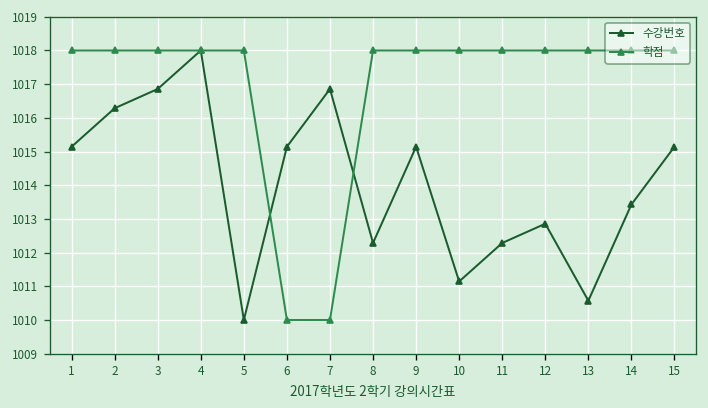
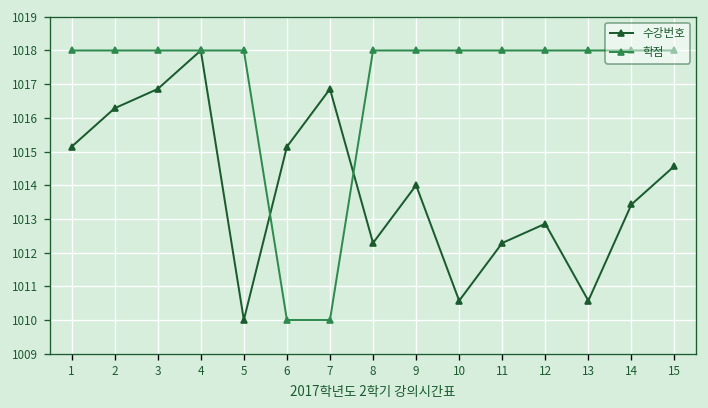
  {
    "수강번호": {
      "1": 1015.1,
      "2": 1016.3,
      "3": 1016.9,
      "5": 1010.0,
      "6": 1015.1,
      "7": 1016.9,
      "8": 1012.3,
-     "9": 1015.1,
-     "10": 1011.1,
+     "9": 1014.0,
+     "10": 1010.6,
      "11": 1012.3,
      "12": 1012.9,
      "13": 1010.6,
      "14": 1013.4,
-     "15": 1015.1
+     "15": 1014.6
    },
    "학점": {
      "1": 1018.0,
      "2": 1018.0,
      "3": 1018.0,
      "5": 1018.0,
      "6": 1010.0,
      "7": 1010.0,
      "8": 1018.0,
      "9": 1018.0,
      "10": 1018.0,
      "11": 1018.0,
      "12": 1018.0,
      "13": 1018.0
    }
  }
